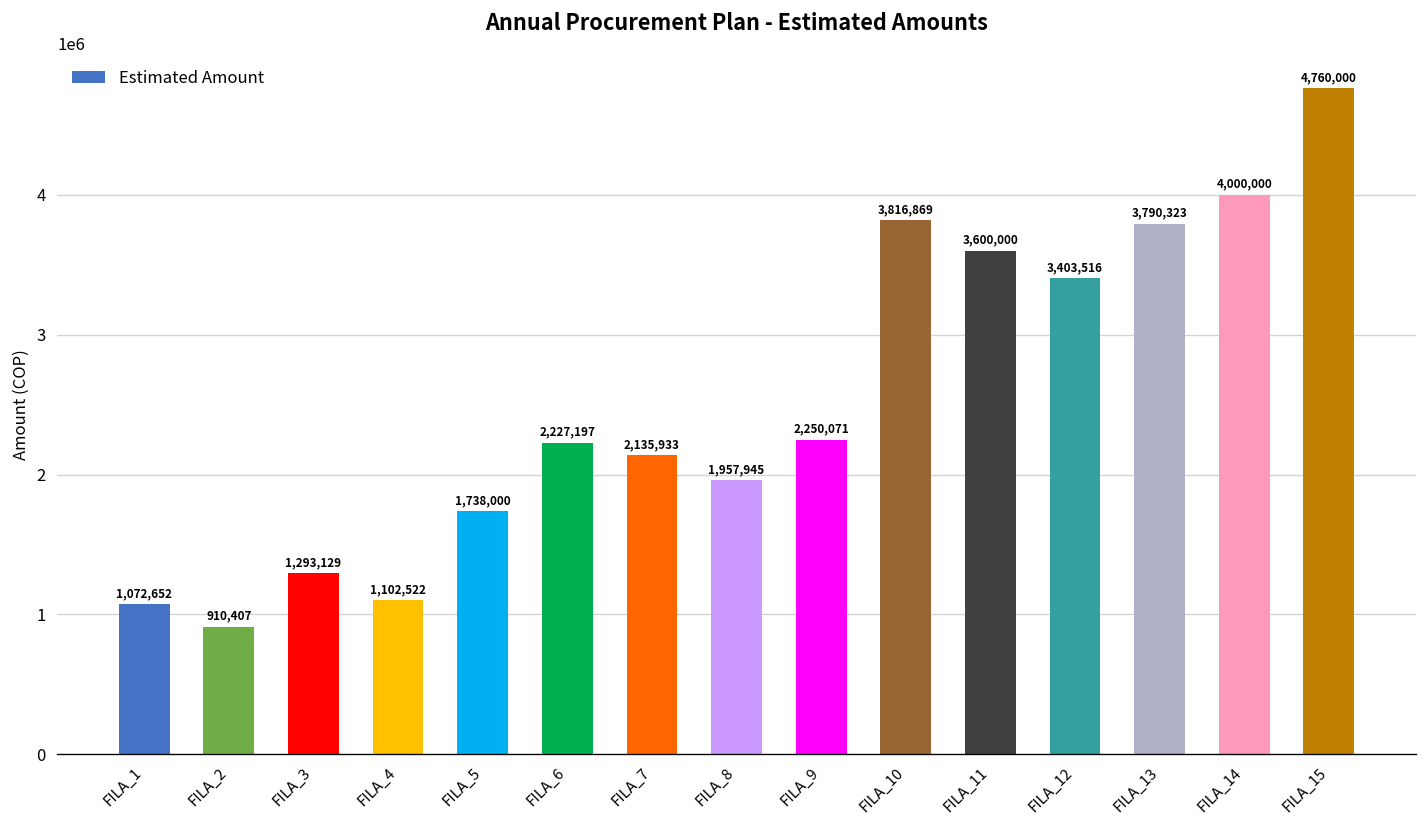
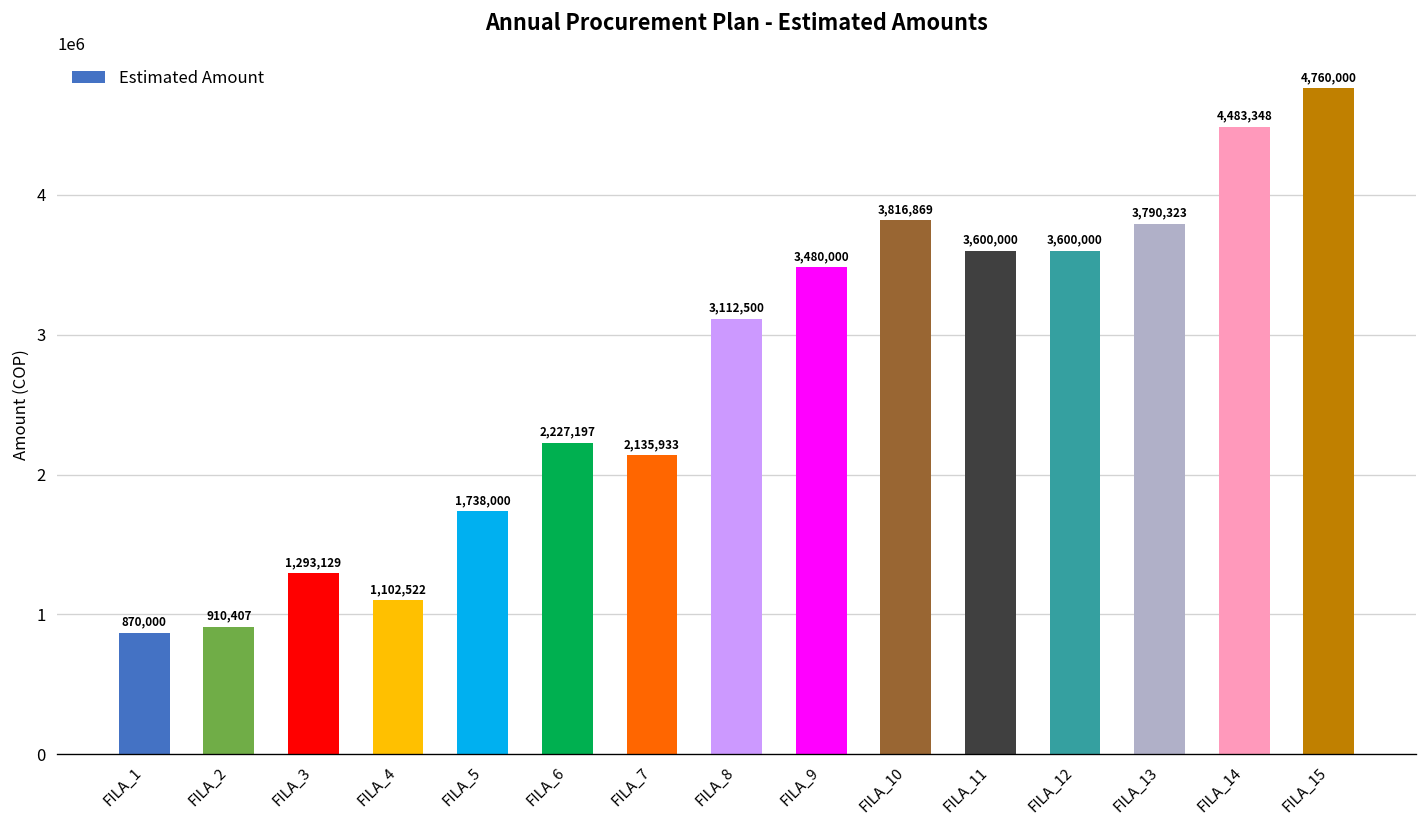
  {
-   "FILA_1": "1,072,652",
+   "FILA_1": "870,000",
    "FILA_2": "910,407",
    "FILA_3": "1,293,129",
    "FILA_4": "1,102,522",
    "FILA_5": "1,738,000",
    "FILA_6": "2,227,197",
    "FILA_7": "2,135,933",
-   "FILA_8": "1,957,945",
-   "FILA_9": "2,250,071",
+   "FILA_8": "3,112,500",
+   "FILA_9": "3,480,000",
    "FILA_10": "3,816,869",
    "FILA_11": "3,600,000",
-   "FILA_12": "3,403,516",
+   "FILA_12": "3,600,000",
    "FILA_13": "3,790,323",
-   "FILA_14": "4,000,000",
+   "FILA_14": "4,483,348",
    "FILA_15": "4,760,000"
  }
